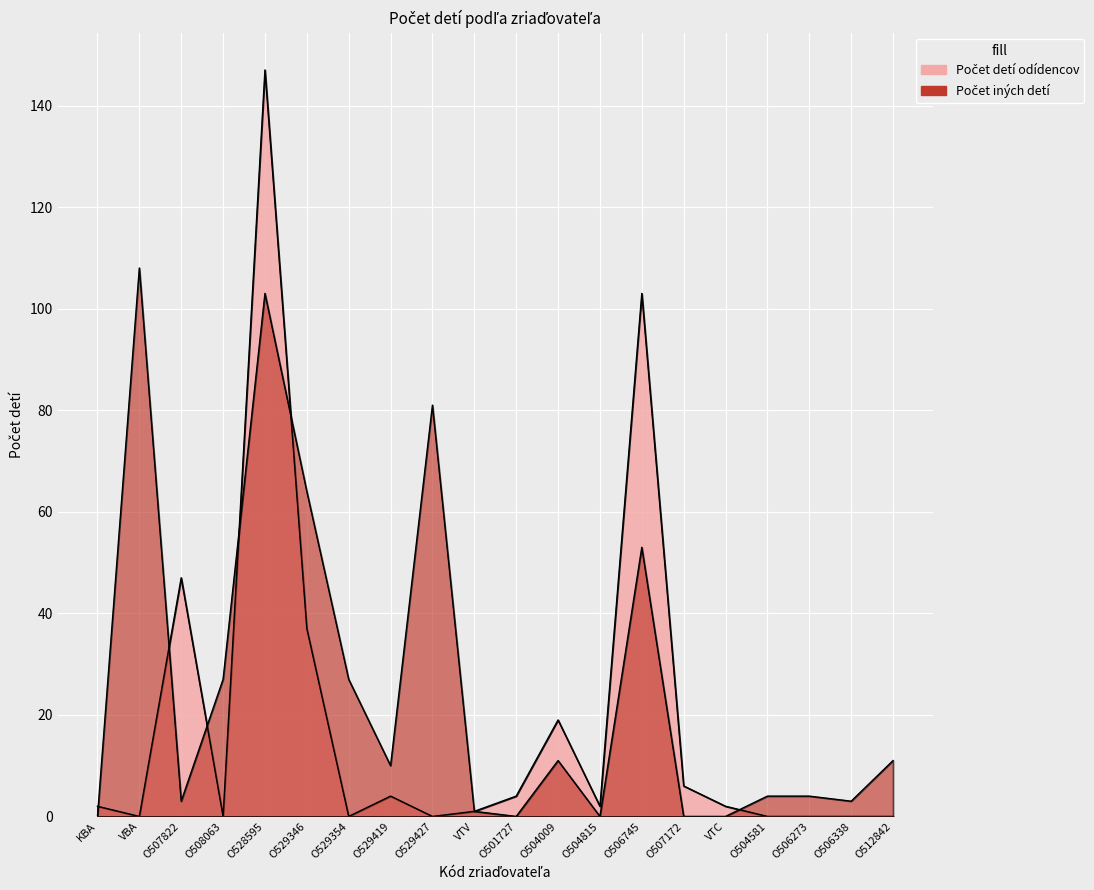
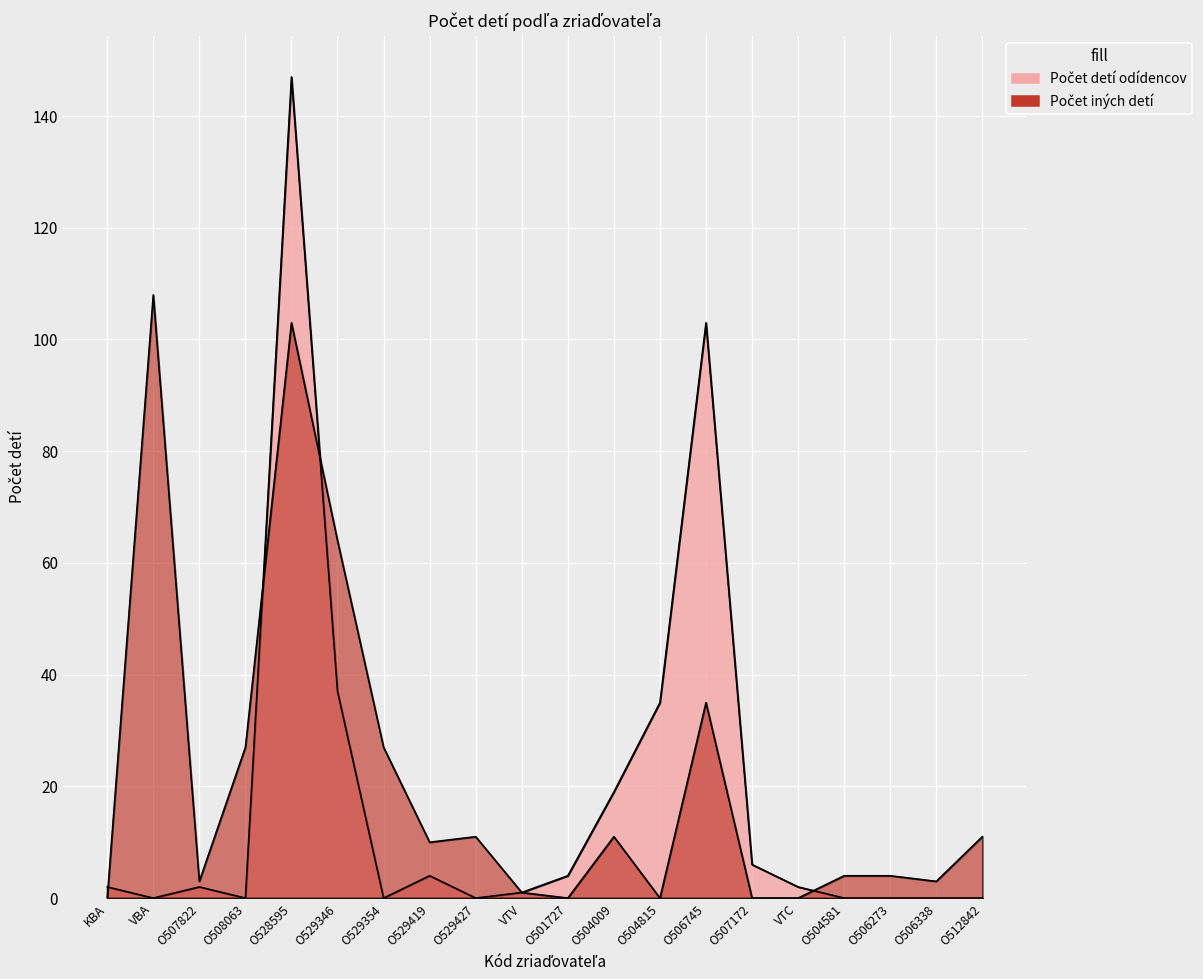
  {
    "Počet detí odídencov": {
      "KBA": 2,
      "VBA": 0,
-     "O507822": 47,
+     "O507822": 2,
      "O508063": 0,
      "O528595": 147,
      "O529346": 37,
      "O529354": 0,
      "O529419": 4,
      "O529427": 0,
      "O501727": 4,
      "O504009": 19,
-     "O504815": 2,
+     "O504815": 35,
      "O506745": 103,
      "O507172": 6,
      "VTC": 2,
      "O504581": 0,
      "O506273": 0,
      "O506338": 0,
      "O512842": 0
    },
    "Počet iných detí": {
      "KBA": 0,
      "VBA": 108,
      "O507822": 3,
      "O508063": 27,
      "O528595": 103,
      "O529346": 64,
      "O529354": 27,
      "O529419": 10,
-     "O529427": 81,
+     "O529427": 11,
      "O501727": 0,
      "O504009": 11,
      "O504815": 0,
-     "O506745": 53,
+     "O506745": 35,
      "O507172": 0,
      "VTC": 0,
      "O504581": 4,
      "O506273": 4,
      "O506338": 3,
      "O512842": 11
    }
  }
